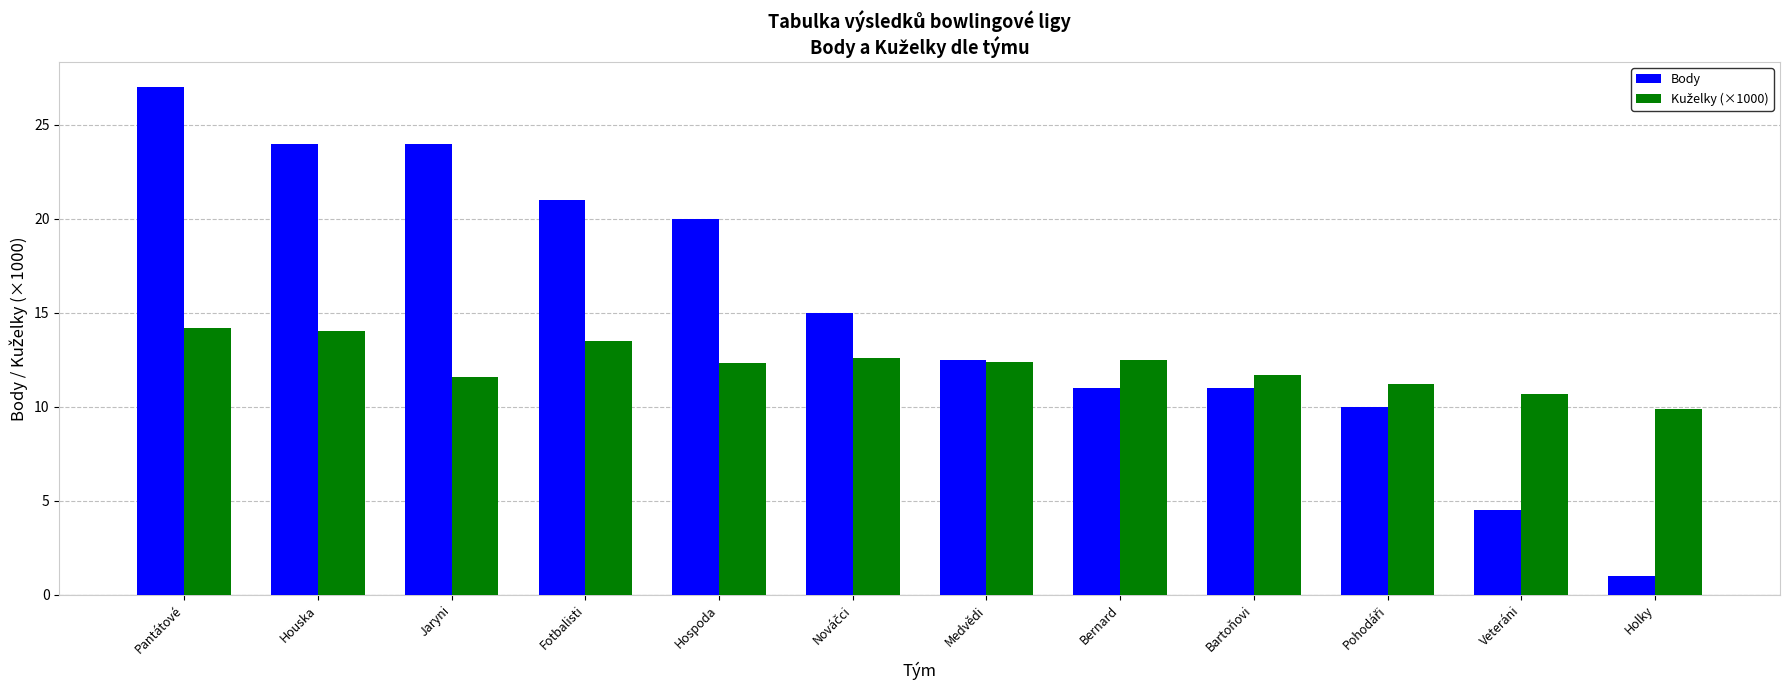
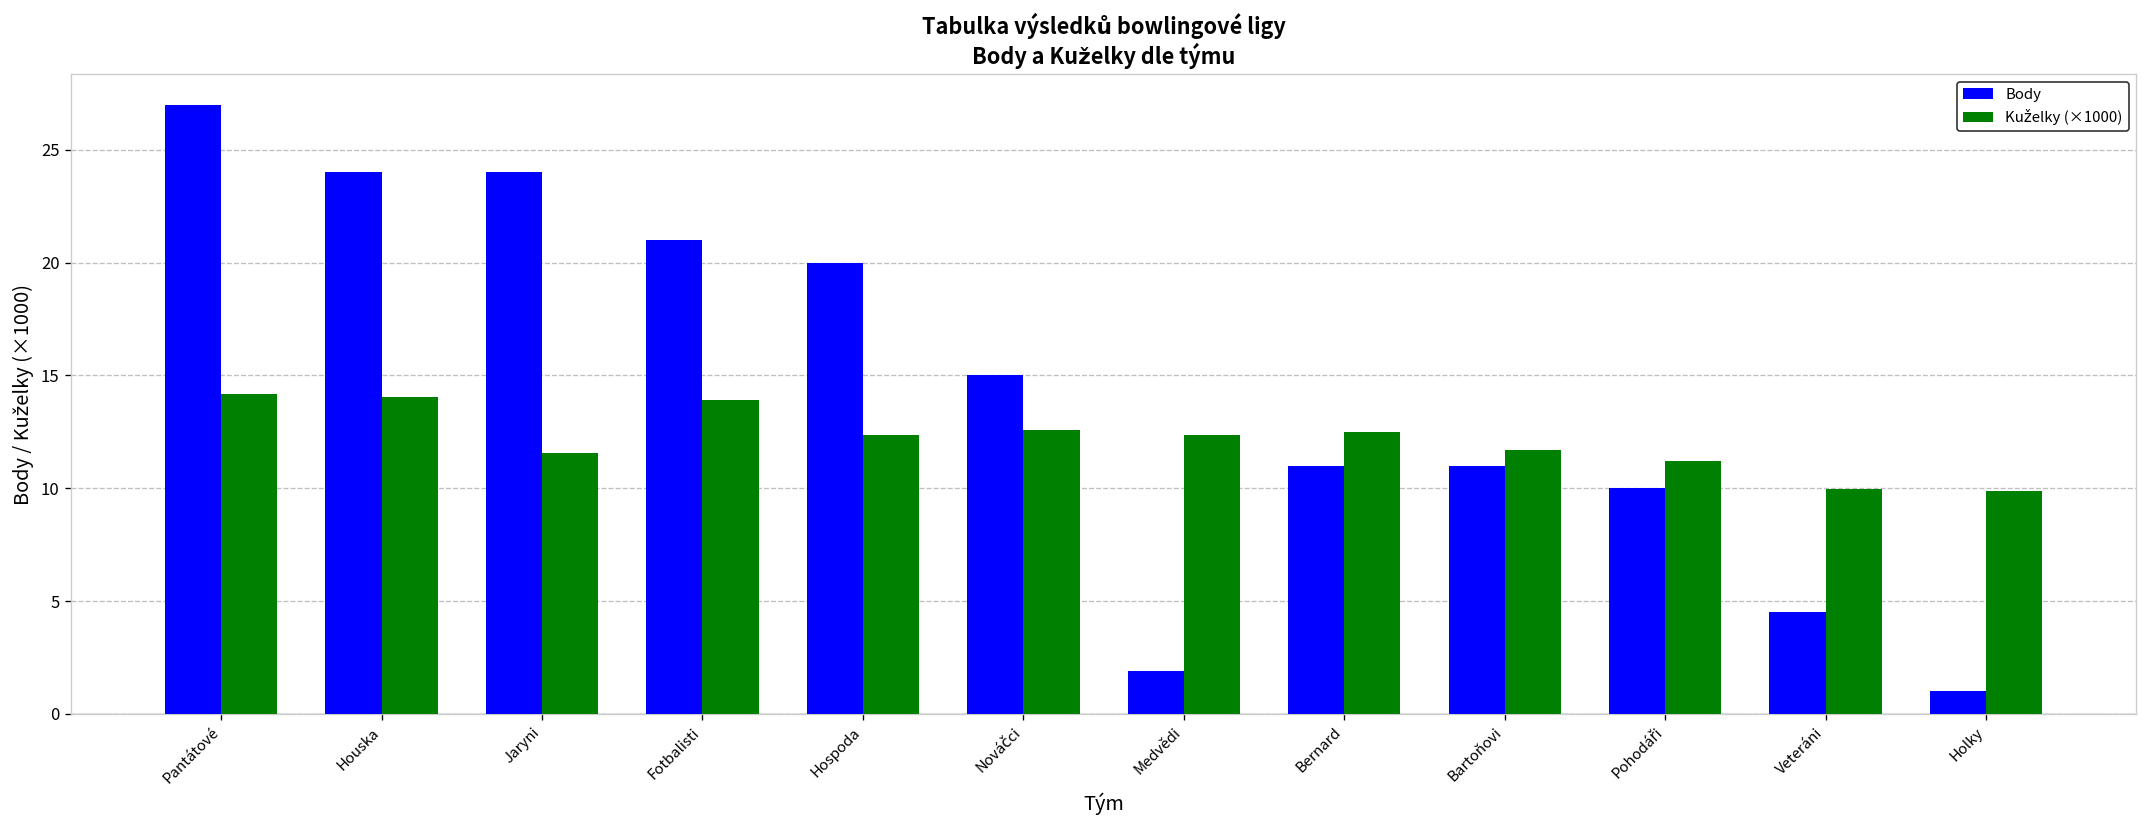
  {
    "Body": {
      "Pantátové": 27.0,
      "Houska": 24.0,
      "Jaryni": 24.0,
      "Fotbalisti": 21.0,
      "Hospoda": 20.0,
      "Nováčci": 15.0,
-     "Medvědi": 12.5,
+     "Medvědi": 1.9,
      "Bernard": 11.0,
      "Bartoňovi": 11.0,
      "Pohodáři": 10.0,
      "Veteráni": 4.5,
      "Holky": 1.0
    },
    "Kuželky (×1000)": {
      "Pantátové": 14.2,
      "Houska": 14.0,
      "Jaryni": 11.6,
-     "Fotbalisti": 13.5,
+     "Fotbalisti": 13.9,
      "Hospoda": 12.4,
      "Nováčci": 12.6,
      "Medvědi": 12.4,
      "Bernard": 12.5,
      "Bartoňovi": 11.7,
      "Pohodáři": 11.2,
-     "Veteráni": 10.7,
+     "Veteráni": 9.9,
      "Holky": 9.9
    }
  }
